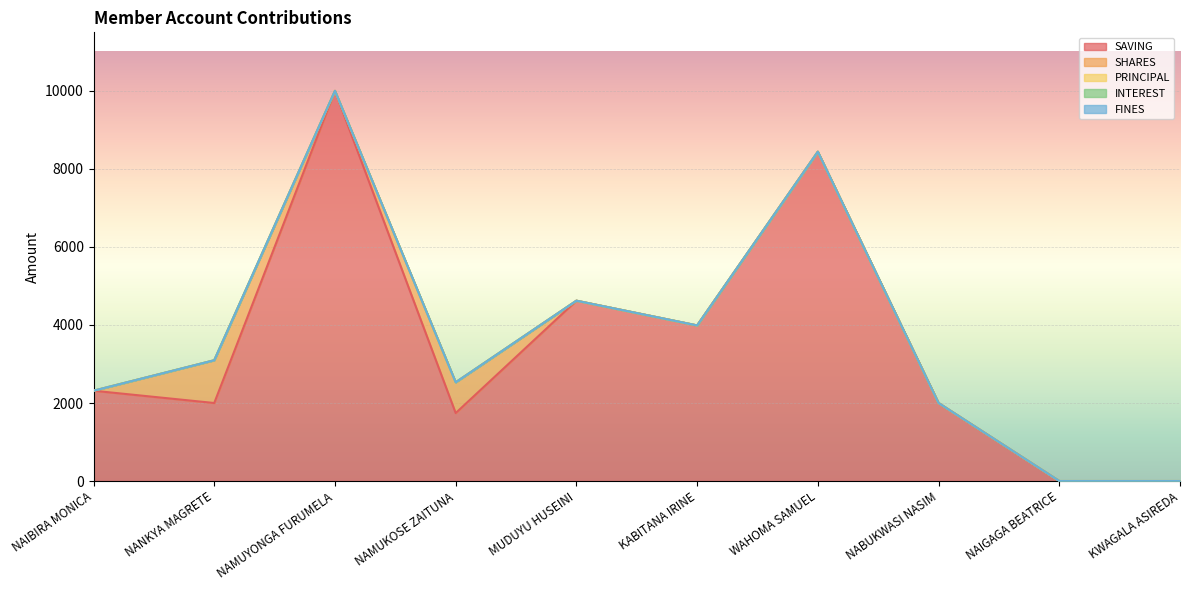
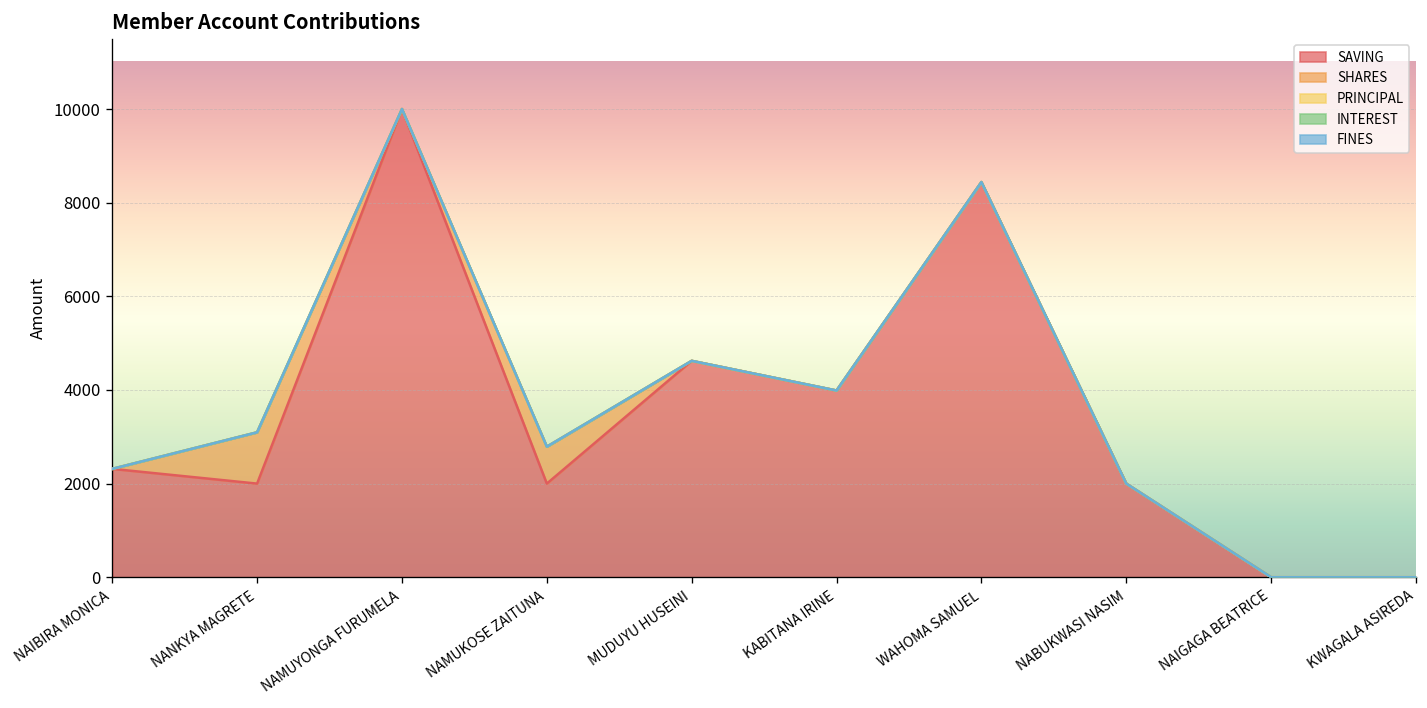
  {
    "SAVING": {
      "NANKYA MAGRETE": 2000,
-     "NAMUKOSE ZAITUNA": 1700
+     "NAMUKOSE ZAITUNA": 2000
    }
  }
